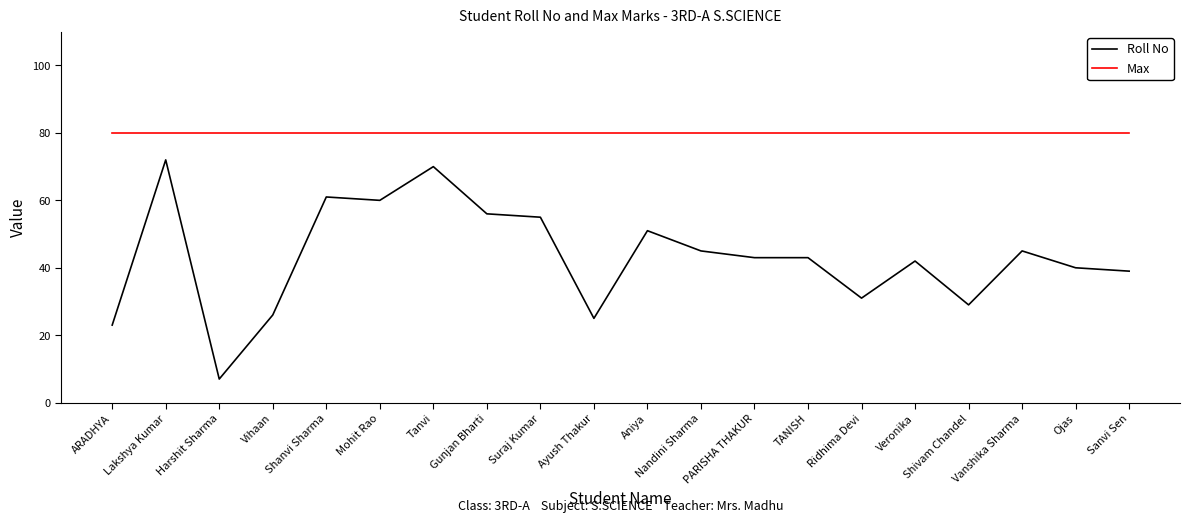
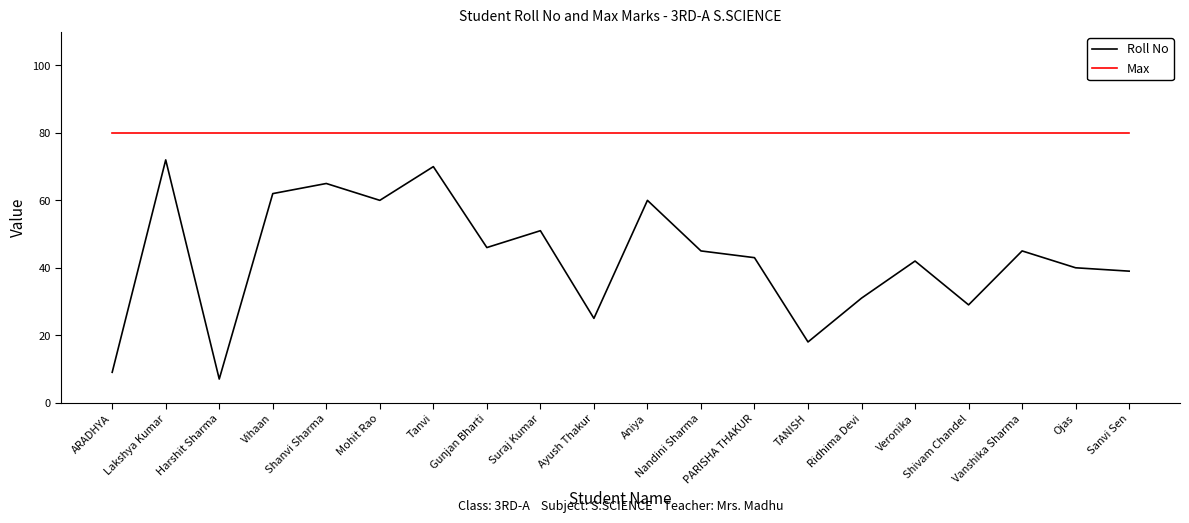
  {
    "Roll No": {
-     "ARADHYA": 23,
+     "ARADHYA": 9,
      "Lakshya Kumar": 72,
      "Harshit Sharma": 7,
-     "Vihaan": 26,
-     "Shanvi Sharma": 61,
+     "Vihaan": 62,
+     "Shanvi Sharma": 65,
      "Mohit Rao": 60,
      "Tanvi": 70,
-     "Gunjan Bharti": 56,
-     "Suraj Kumar": 55,
+     "Gunjan Bharti": 46,
+     "Suraj Kumar": 51,
      "Ayush Thakur": 25,
-     "Aniya": 51,
+     "Aniya": 60,
      "Nandini Sharma": 45,
      "PARISHA THAKUR": 43,
-     "TANISH": 43,
+     "TANISH": 18,
      "Ridhima Devi": 31,
      "Veronika": 42,
      "Shivam Chandel": 29,
      "Vanshika Sharma": 45,
      "Ojas": 40,
      "Sanvi Sen": 39
    },
    "Max": {
      "ARADHYA": 80,
      "Lakshya Kumar": 80,
      "Harshit Sharma": 80,
      "Vihaan": 80,
      "Shanvi Sharma": 80,
      "Mohit Rao": 80,
      "Tanvi": 80,
      "Gunjan Bharti": 80,
      "Suraj Kumar": 80,
      "Ayush Thakur": 80,
      "Aniya": 80,
      "Nandini Sharma": 80,
      "PARISHA THAKUR": 80,
      "TANISH": 80,
      "Ridhima Devi": 80,
      "Veronika": 80,
      "Shivam Chandel": 80,
      "Vanshika Sharma": 80,
      "Ojas": 80,
      "Sanvi Sen": 80
    }
  }
